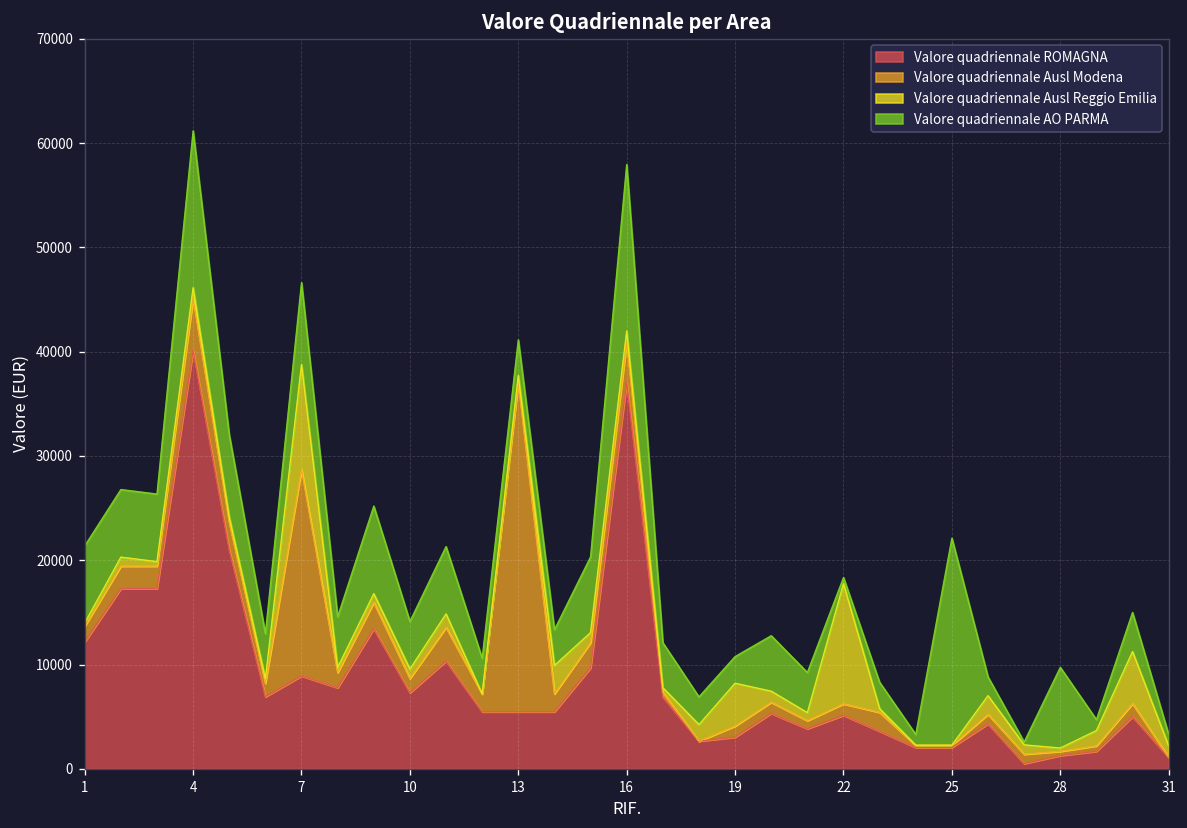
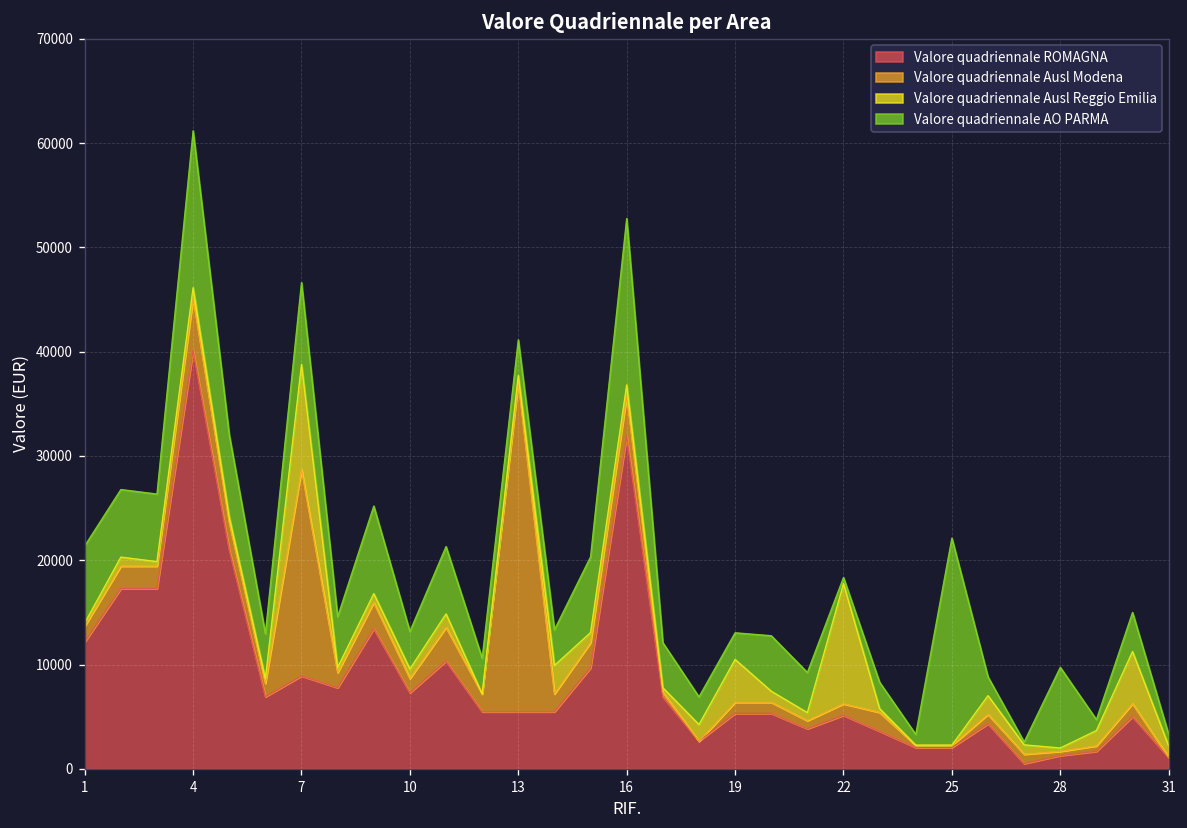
  {
    "Valore quadriennale ROMAGNA": {
      "1": 12000,
      "4": 40000,
      "7": 9000,
      "10": 7000,
      "13": 5000,
-     "16": 37000,
-     "19": 3000,
+     "16": 32000,
+     "19": 5000,
      "22": 5000,
      "28": 1000
    },
    "Valore quadriennale Ausl Modena": {
      "1": 2000,
      "4": 5000,
      "7": 20000,
      "10": 1000,
      "13": 32000,
      "16": 4000,
      "19": 1000,
      "22": 1000,
      "28": 0
    },
    "Valore quadriennale Ausl Reggio Emilia": {
      "1": 0,
      "4": 1000,
      "7": 10000,
      "10": 1000,
      "13": 1000,
      "16": 1000,
      "19": 4000,
      "22": 12000,
      "28": 0,
      "31": 1000
    },
    "Valore quadriennale AO PARMA": {
      "1": 7000,
      "4": 15000,
      "7": 8000,
-     "10": 5000,
+     "10": 4000,
      "13": 3000,
      "16": 16000,
      "19": 3000,
      "22": 1000,
      "25": 20000,
      "28": 8000,
      "31": 1000
    }
  }
